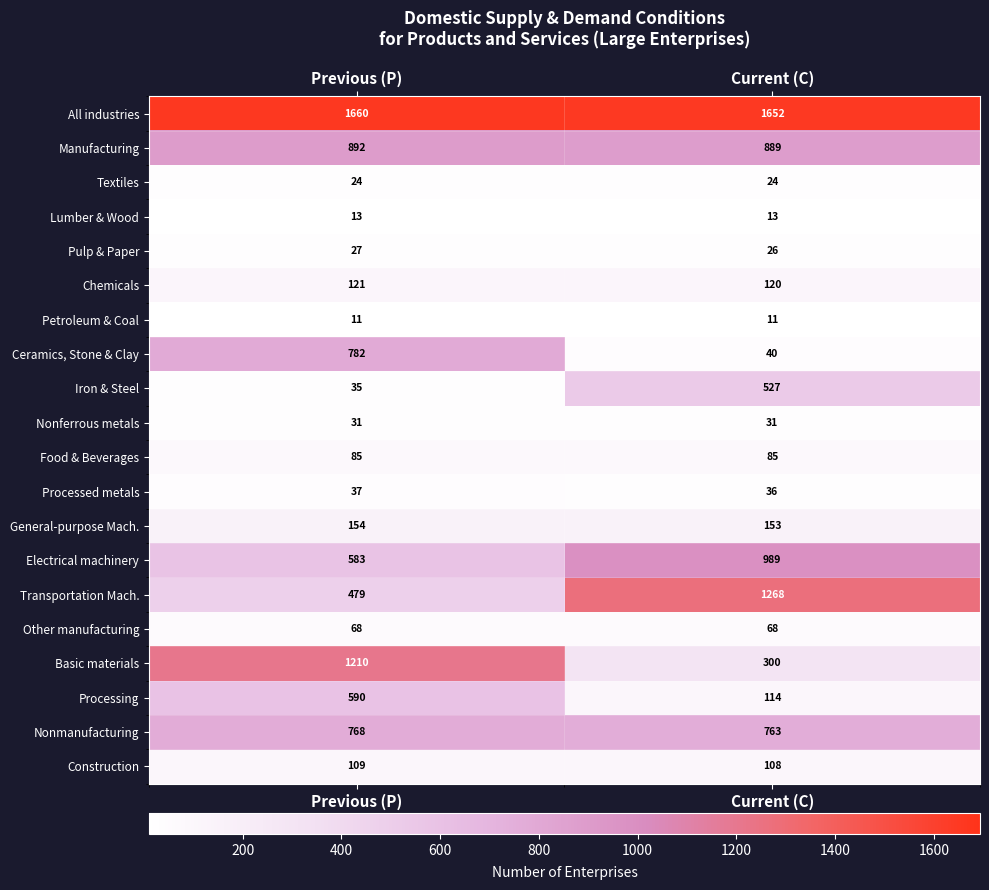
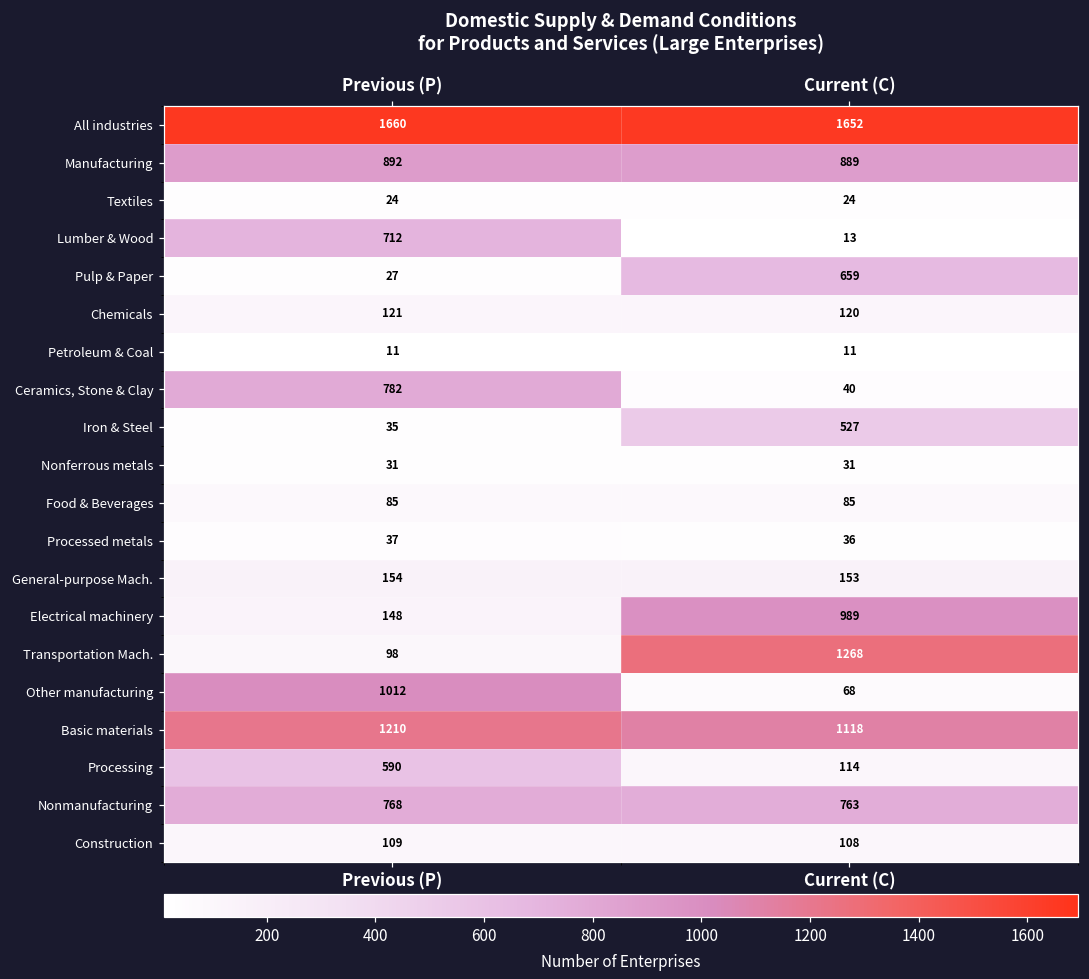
  {
    "All industries": {
      "Previous (P)": 1660,
      "Current (C)": 1652
    },
    "Manufacturing": {
      "Previous (P)": 892,
      "Current (C)": 889
    },
    "Textiles": {
      "Previous (P)": 24,
      "Current (C)": 24
    },
    "Lumber & Wood": {
-     "Previous (P)": 13,
+     "Previous (P)": 712,
      "Current (C)": 13
    },
    "Pulp & Paper": {
      "Previous (P)": 27,
-     "Current (C)": 26
+     "Current (C)": 659
    },
    "Chemicals": {
      "Previous (P)": 121,
      "Current (C)": 120
    },
    "Petroleum & Coal": {
      "Previous (P)": 11,
      "Current (C)": 11
    },
    "Ceramics, Stone & Clay": {
      "Previous (P)": 782,
      "Current (C)": 40
    },
    "Iron & Steel": {
      "Previous (P)": 35,
      "Current (C)": 527
    },
    "Nonferrous metals": {
      "Previous (P)": 31,
      "Current (C)": 31
    },
    "Food & Beverages": {
      "Previous (P)": 85,
      "Current (C)": 85
    },
    "Processed metals": {
      "Previous (P)": 37,
      "Current (C)": 36
    },
    "General-purpose Mach.": {
      "Previous (P)": 154,
      "Current (C)": 153
    },
    "Electrical machinery": {
-     "Previous (P)": 583,
+     "Previous (P)": 148,
      "Current (C)": 989
    },
    "Transportation Mach.": {
-     "Previous (P)": 479,
+     "Previous (P)": 98,
      "Current (C)": 1268
    },
    "Other manufacturing": {
-     "Previous (P)": 68,
+     "Previous (P)": 1012,
      "Current (C)": 68
    },
    "Basic materials": {
      "Previous (P)": 1210,
-     "Current (C)": 300
+     "Current (C)": 1118
    },
    "Processing": {
      "Previous (P)": 590,
      "Current (C)": 114
    },
    "Nonmanufacturing": {
      "Previous (P)": 768,
      "Current (C)": 763
    },
    "Construction": {
      "Previous (P)": 109,
      "Current (C)": 108
    }
  }
